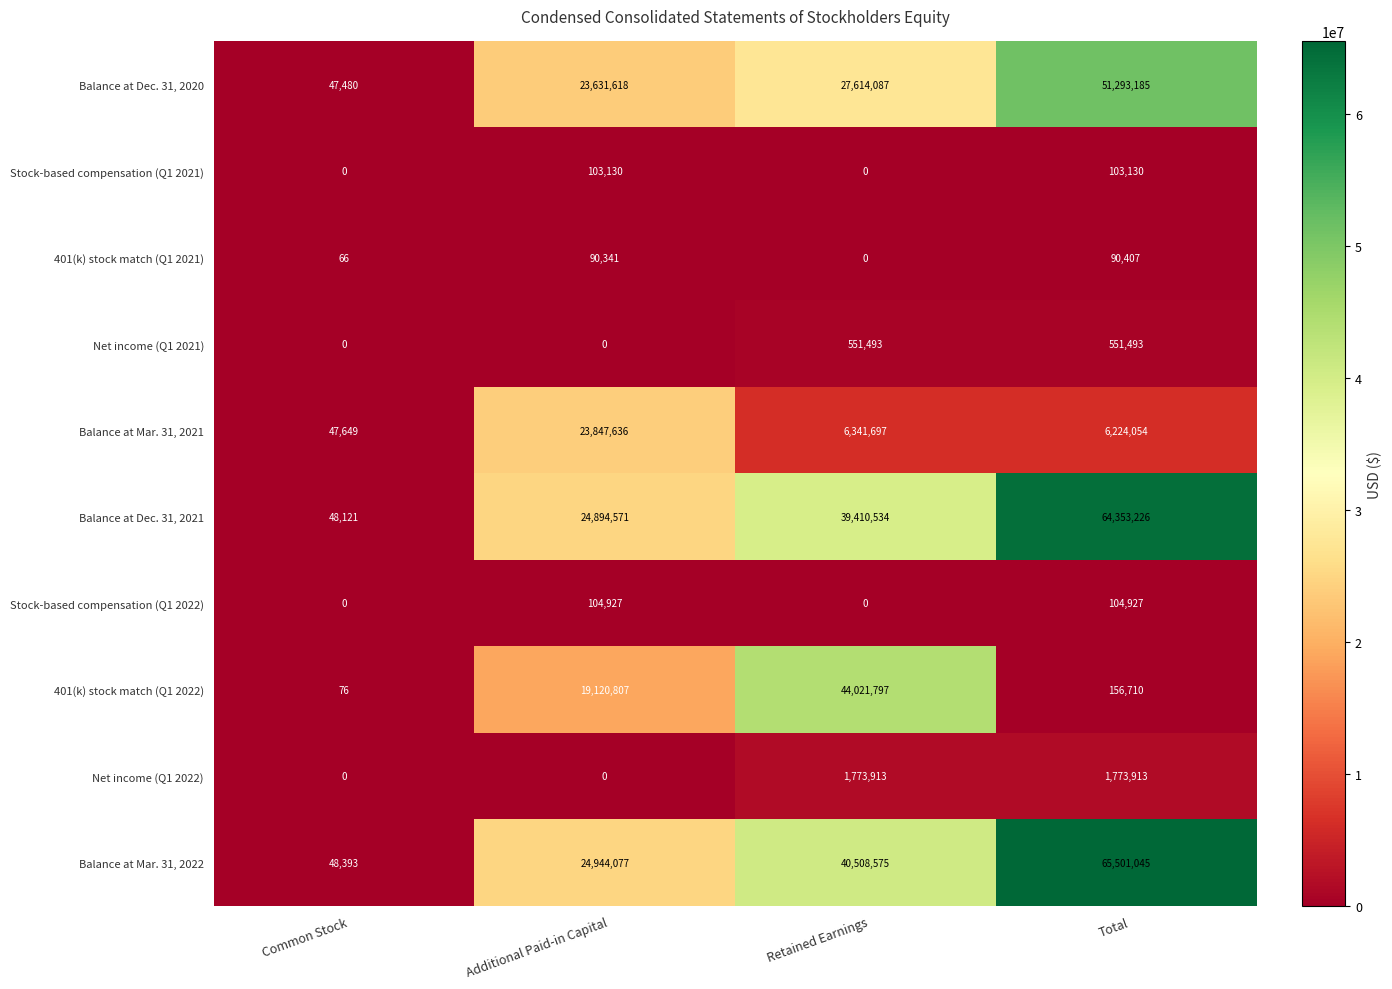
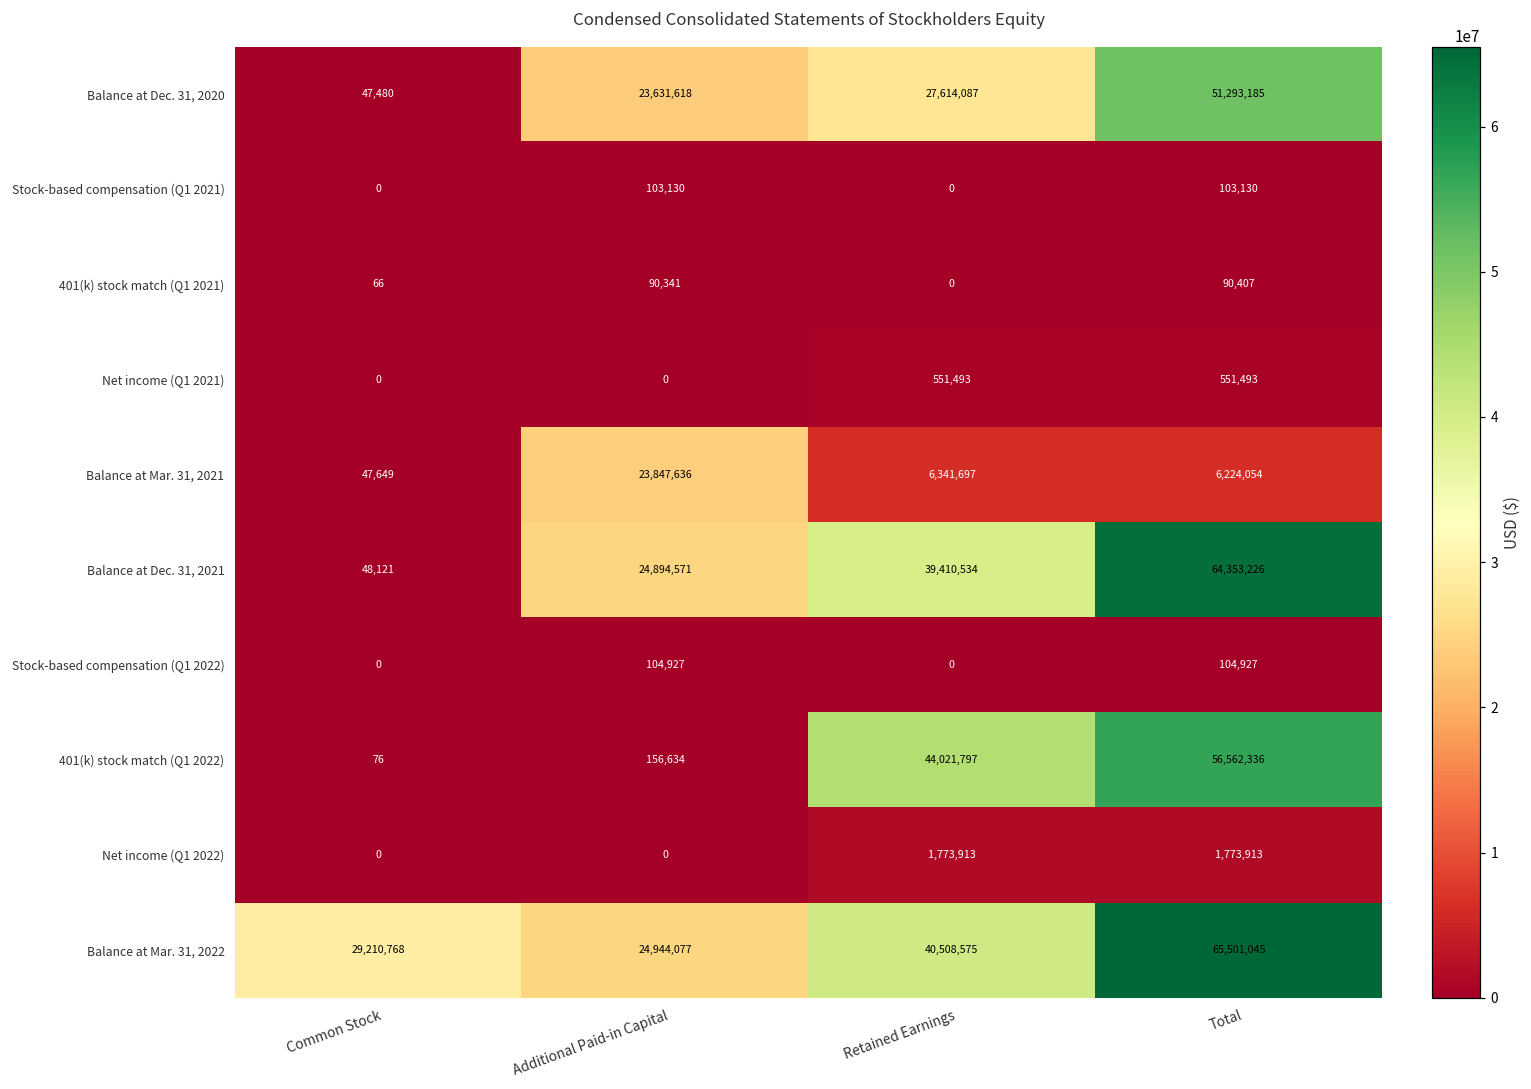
  {
    "Balance at Dec. 31, 2020": {
      "Common Stock": "47,480",
      "Additional Paid-in Capital": "23,631,618",
      "Retained Earnings": "27,614,087",
      "Total": "51,293,185"
    },
    "Stock-based compensation (Q1 2021)": {
      "Common Stock": "0",
      "Additional Paid-in Capital": "103,130",
      "Retained Earnings": "0",
      "Total": "103,130"
    },
    "401(k) stock match (Q1 2021)": {
      "Common Stock": "66",
      "Additional Paid-in Capital": "90,341",
      "Retained Earnings": "0",
      "Total": "90,407"
    },
    "Net income (Q1 2021)": {
      "Common Stock": "0",
      "Additional Paid-in Capital": "0",
      "Retained Earnings": "551,493",
      "Total": "551,493"
    },
    "Balance at Mar. 31, 2021": {
      "Common Stock": "47,649",
      "Additional Paid-in Capital": "23,847,636",
      "Retained Earnings": "6,341,697",
      "Total": "6,224,054"
    },
    "Balance at Dec. 31, 2021": {
      "Common Stock": "48,121",
      "Additional Paid-in Capital": "24,894,571",
      "Retained Earnings": "39,410,534",
      "Total": "64,353,226"
    },
    "Stock-based compensation (Q1 2022)": {
      "Common Stock": "0",
      "Additional Paid-in Capital": "104,927",
      "Retained Earnings": "0",
      "Total": "104,927"
    },
    "401(k) stock match (Q1 2022)": {
      "Common Stock": "76",
-     "Additional Paid-in Capital": "19,120,807",
+     "Additional Paid-in Capital": "156,634",
      "Retained Earnings": "44,021,797",
-     "Total": "156,710"
+     "Total": "56,562,336"
    },
    "Net income (Q1 2022)": {
      "Common Stock": "0",
      "Additional Paid-in Capital": "0",
      "Retained Earnings": "1,773,913",
      "Total": "1,773,913"
    },
    "Balance at Mar. 31, 2022": {
-     "Common Stock": "48,393",
+     "Common Stock": "29,210,768",
      "Additional Paid-in Capital": "24,944,077",
      "Retained Earnings": "40,508,575",
      "Total": "65,501,045"
    }
  }
